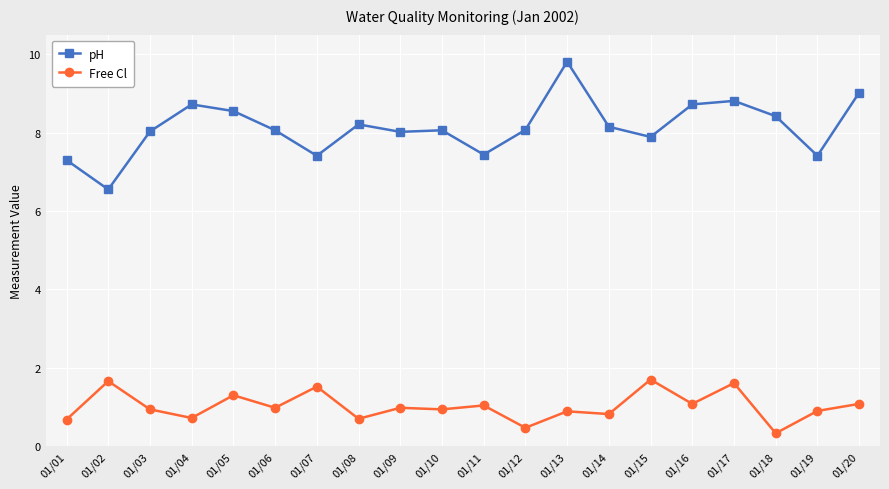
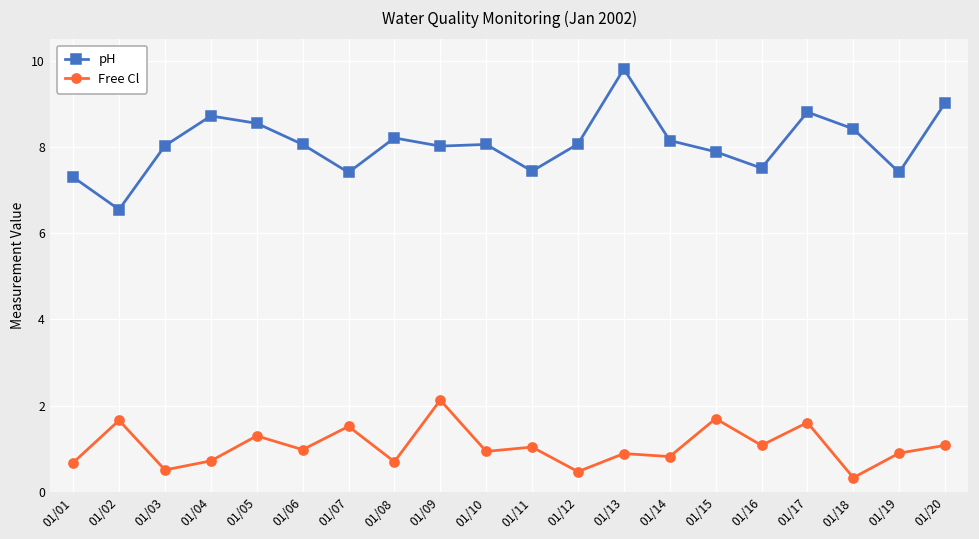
  {
    "pH": {
      "01/01": 7.3,
      "01/02": 6.6,
      "01/03": 8.0,
      "01/04": 8.7,
      "01/05": 8.6,
      "01/06": 8.1,
      "01/07": 7.4,
      "01/08": 8.2,
      "01/09": 8.0,
      "01/10": 8.1,
      "01/11": 7.4,
      "01/12": 8.1,
      "01/13": 9.8,
      "01/14": 8.2,
      "01/15": 7.9,
-     "01/16": 8.7,
+     "01/16": 7.5,
      "01/17": 8.8,
      "01/18": 8.4,
      "01/19": 7.4,
      "01/20": 9.0
    },
    "Free Cl": {
      "01/01": 0.7,
      "01/02": 1.7,
-     "01/03": 0.9,
+     "01/03": 0.5,
      "01/04": 0.7,
      "01/05": 1.3,
      "01/06": 1.0,
      "01/07": 1.5,
      "01/08": 0.7,
-     "01/09": 1.0,
+     "01/09": 2.1,
      "01/10": 0.9,
      "01/11": 1.0,
      "01/12": 0.5,
      "01/13": 0.9,
      "01/14": 0.8,
      "01/15": 1.7,
      "01/16": 1.1,
      "01/17": 1.6,
      "01/18": 0.3,
      "01/19": 0.9,
      "01/20": 1.1
    }
  }
